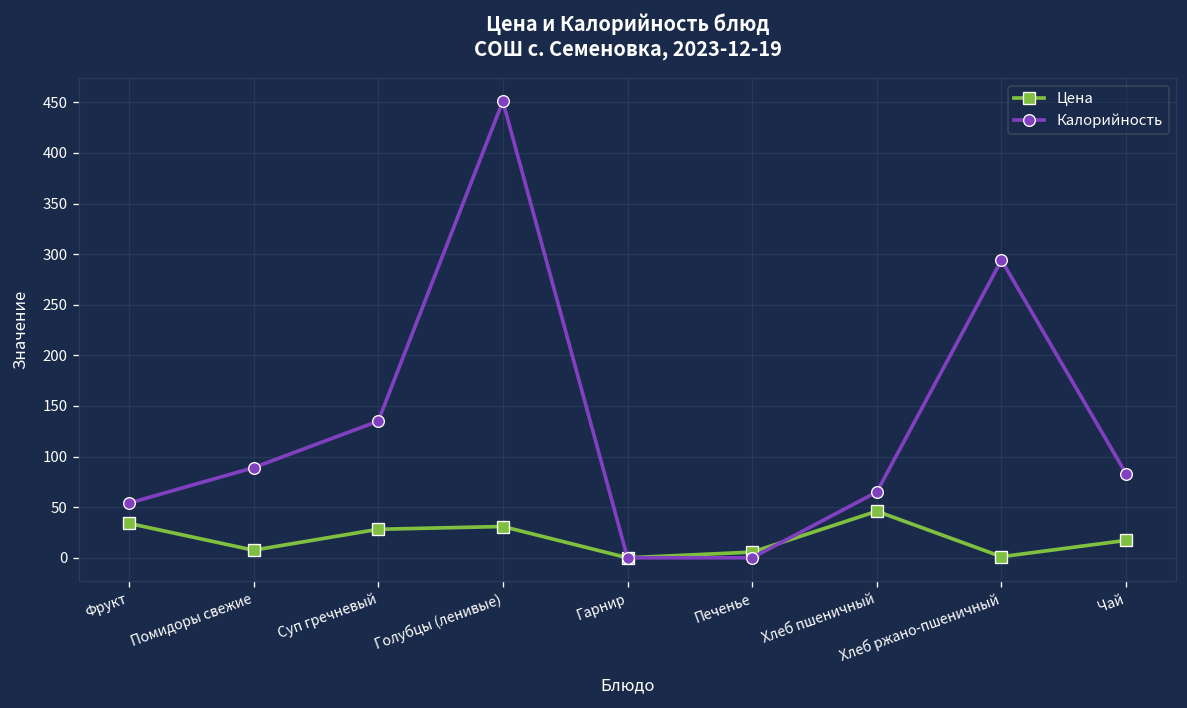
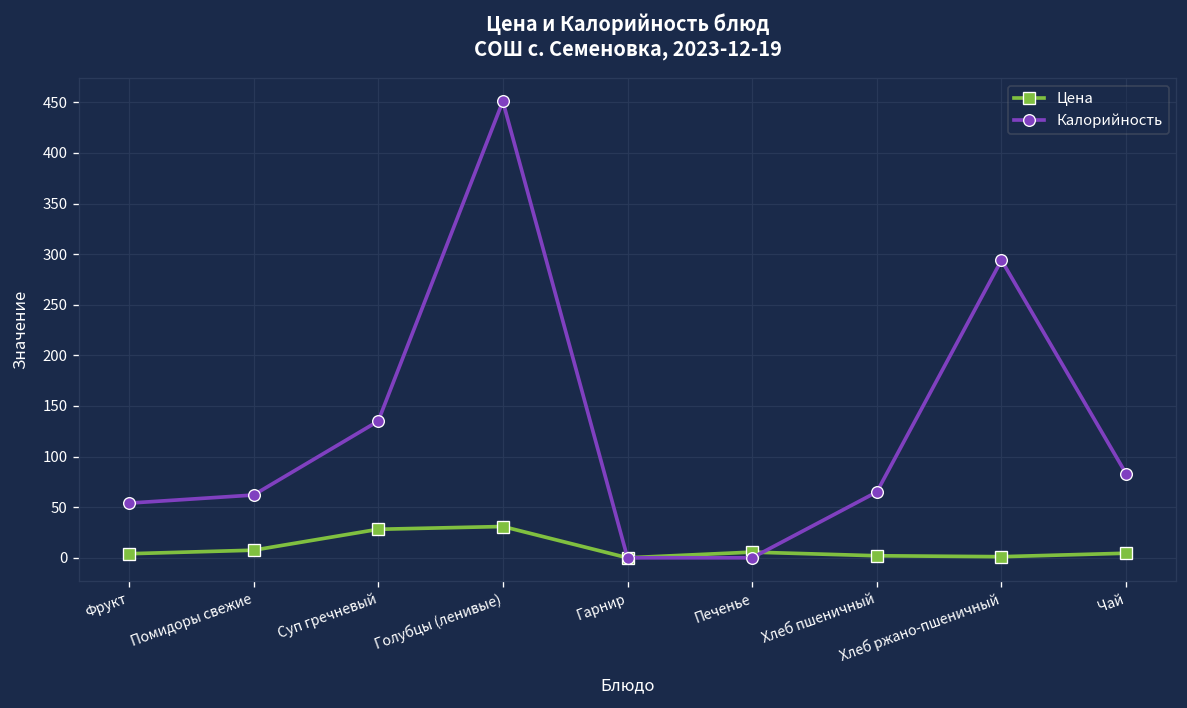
  {
    "Цена": {
-     "Фрукт": 30,
+     "Фрукт": 0,
      "Помидоры свежие": 10,
      "Суп гречневый": 30,
      "Голубцы (ленивые)": 30,
      "Печенье": 10,
-     "Хлеб пшеничный": 50,
+     "Хлеб пшеничный": 0,
      "Хлеб ржано-пшеничный": 0,
-     "Чай": 20
+     "Чай": 0
    },
    "Калорийность": {
      "Фрукт": 50,
-     "Помидоры свежие": 90,
+     "Помидоры свежие": 60,
      "Суп гречневый": 140,
      "Голубцы (ленивые)": 450,
      "Печенье": 0,
      "Хлеб пшеничный": 70,
      "Хлеб ржано-пшеничный": 290,
      "Чай": 80
    }
  }
